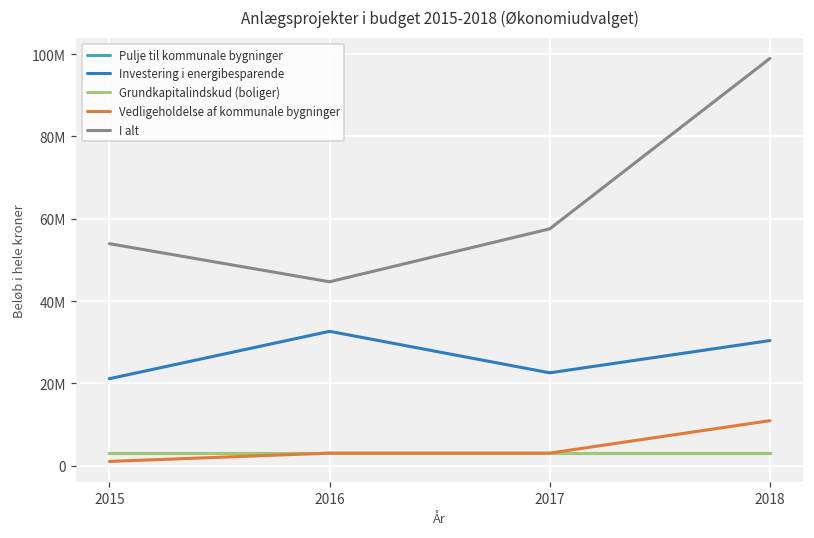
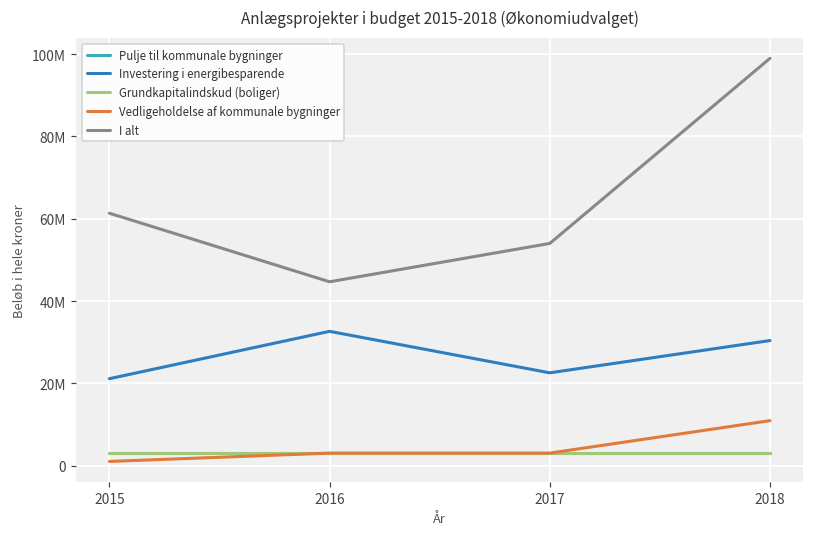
  {
    "Grundkapitalindskud (boliger)": {
      "2015": 3000000,
      "2018": 3000000
    },
    "Investering i energibesparende": {
      "2015": 21000000,
      "2016": 33000000,
      "2017": 23000000,
      "2018": 30000000
    },
    "Vedligeholdelse af kommunale bygninger": {
      "2015": 1000000,
      "2018": 11000000
    },
    "I alt": {
-     "2015": 54000000,
+     "2015": 61000000,
      "2016": 45000000,
-     "2017": 58000000,
+     "2017": 54000000,
      "2018": 99000000
    }
  }
